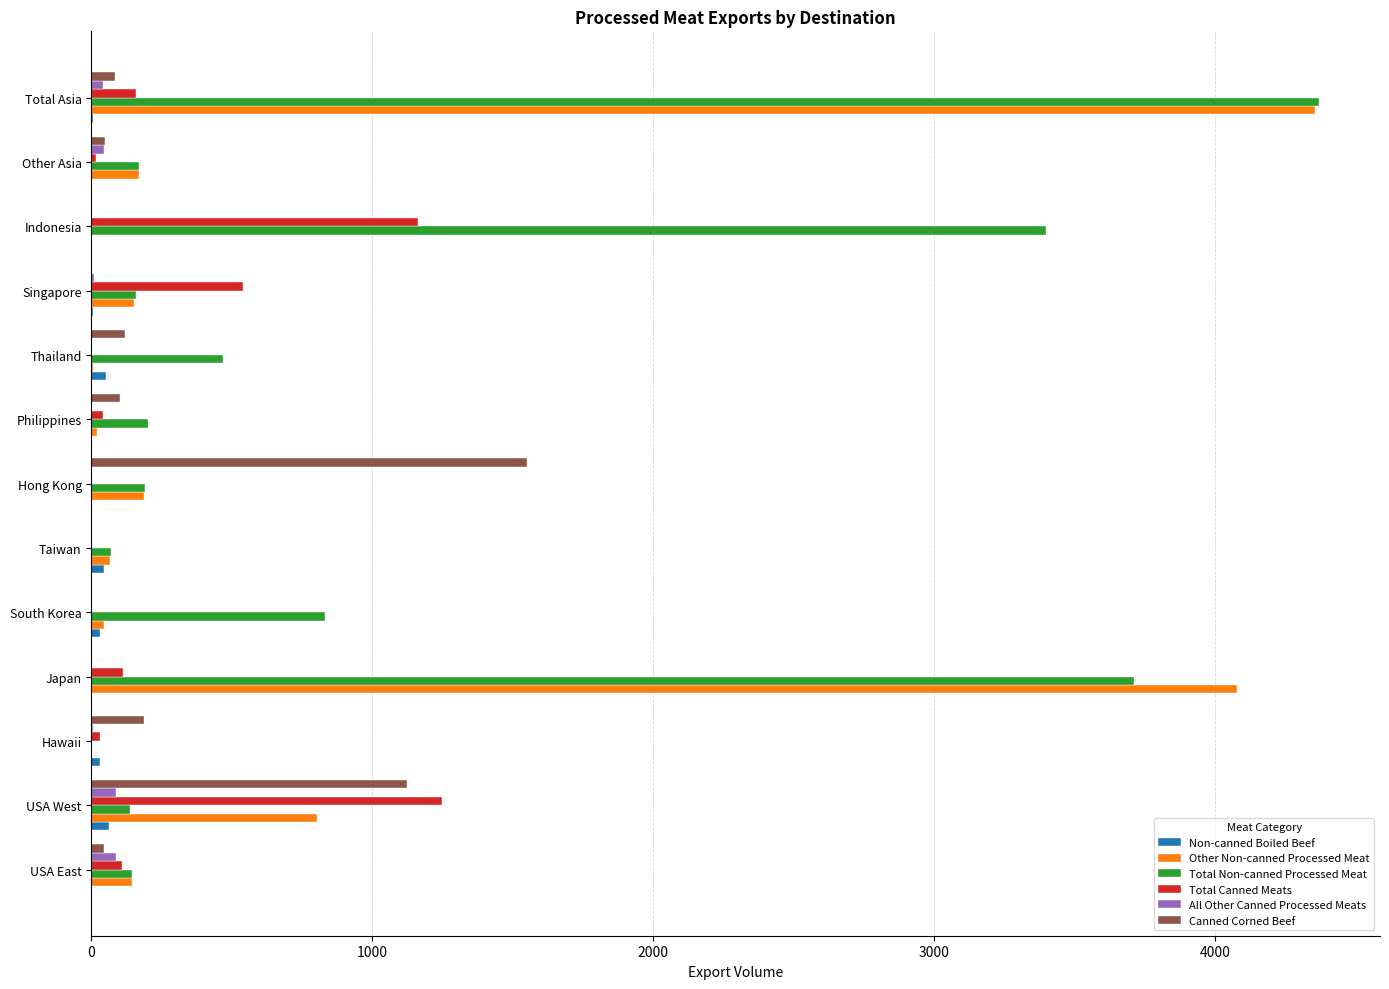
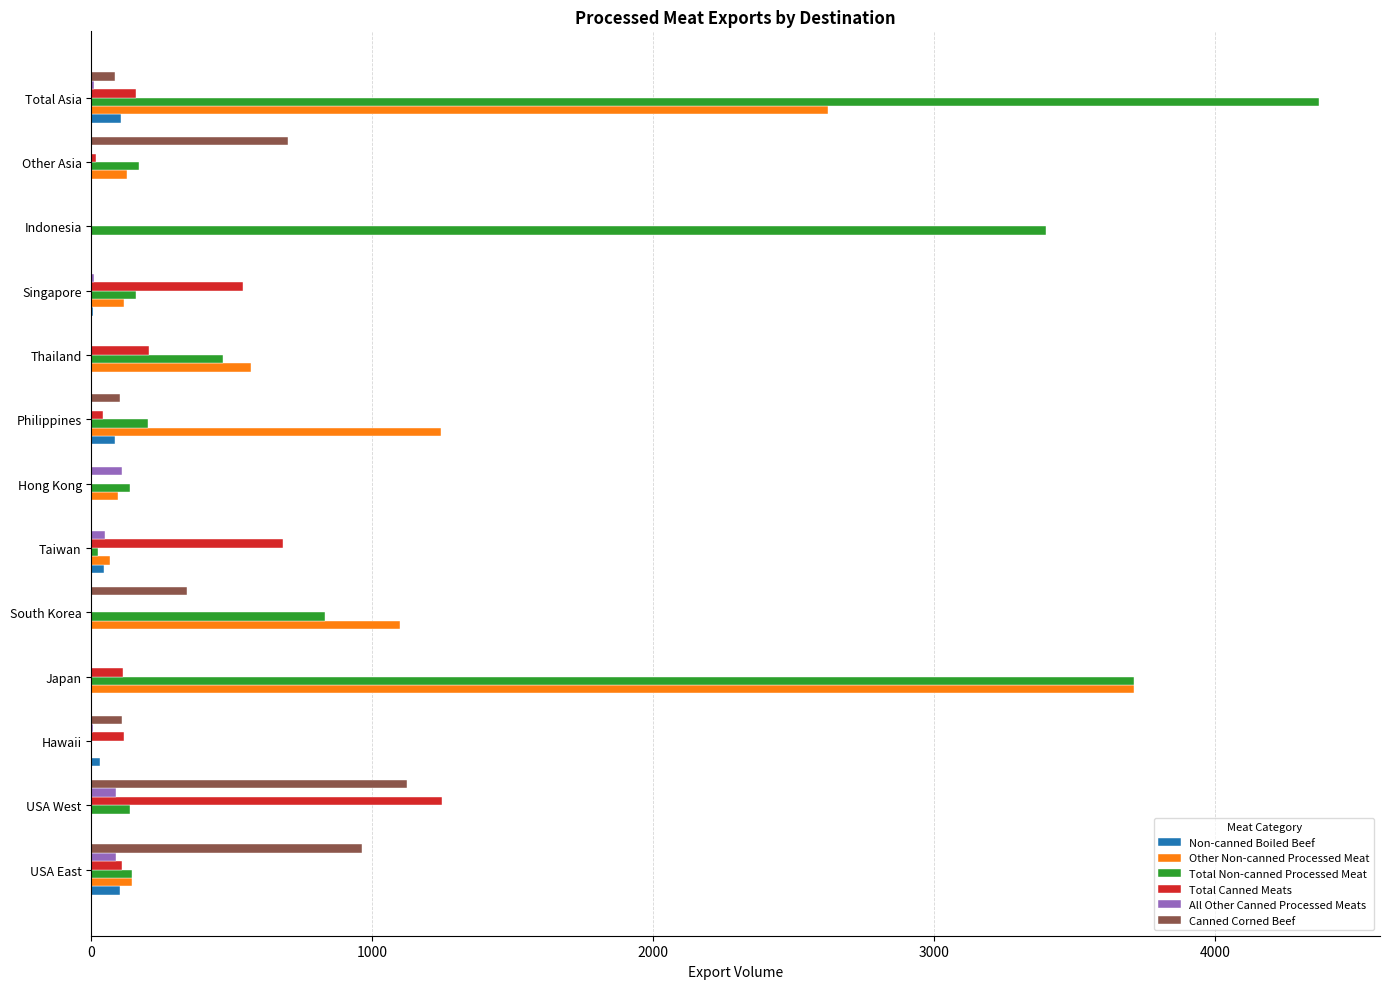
  {
    "Non-canned Boiled Beef": {
-     "Total Asia": 0,
+     "Total Asia": 110,
      "Other Asia": 0,
      "Indonesia": 0,
-     "Thailand": 50,
-     "Philippines": 0,
+     "Thailand": 0,
+     "Philippines": 80,
      "Hong Kong": 0,
      "Taiwan": 40,
-     "South Korea": 30,
+     "South Korea": 0,
      "Japan": 0,
      "Hawaii": 30,
-     "USA West": 60,
-     "USA East": 0
+     "USA West": 0,
+     "USA East": 100
    },
    "Other Non-canned Processed Meat": {
-     "Total Asia": 4350,
-     "Other Asia": 170,
-     "Singapore": 150,
-     "Thailand": 10,
-     "Philippines": 20,
-     "Hong Kong": 190,
+     "Total Asia": 2620,
+     "Other Asia": 130,
+     "Singapore": 120,
+     "Thailand": 570,
+     "Philippines": 1250,
+     "Hong Kong": 90,
      "Taiwan": 70,
-     "South Korea": 40,
-     "Japan": 4080,
+     "South Korea": 1100,
+     "Japan": 3710,
      "Hawaii": 0,
-     "USA West": 800,
+     "USA West": 0,
      "USA East": 140
    },
    "Total Non-canned Processed Meat": {
      "Total Asia": 4370,
      "Other Asia": 170,
      "Indonesia": 3400,
      "Singapore": 160,
      "Thailand": 470,
      "Philippines": 200,
-     "Hong Kong": 190,
-     "Taiwan": 70,
+     "Hong Kong": 140,
+     "Taiwan": 20,
      "South Korea": 830,
      "Japan": 3710,
      "Hawaii": 0,
      "USA West": 140,
      "USA East": 140
    },
    "Total Canned Meats": {
      "Total Asia": 160,
      "Other Asia": 20,
-     "Indonesia": 1160,
+     "Indonesia": 0,
      "Singapore": 540,
-     "Thailand": 0,
+     "Thailand": 210,
      "Philippines": 40,
      "Hong Kong": 0,
-     "Taiwan": 0,
+     "Taiwan": 680,
      "Japan": 110,
-     "Hawaii": 30,
+     "Hawaii": 110,
      "USA West": 1250,
      "USA East": 110
    },
    "All Other Canned Processed Meats": {
-     "Total Asia": 40,
-     "Other Asia": 50,
+     "Total Asia": 10,
+     "Other Asia": 0,
      "Indonesia": 0,
      "Thailand": 0,
      "Philippines": 0,
-     "Hong Kong": 0,
-     "Taiwan": 0,
+     "Hong Kong": 110,
+     "Taiwan": 50,
      "Japan": 0,
      "USA West": 90,
      "USA East": 90
    },
    "Canned Corned Beef": {
      "Total Asia": 80,
-     "Other Asia": 50,
+     "Other Asia": 700,
      "Indonesia": 0,
      "Singapore": 0,
-     "Thailand": 120,
+     "Thailand": 0,
      "Philippines": 100,
-     "Hong Kong": 1550,
+     "Hong Kong": 0,
      "Taiwan": 0,
-     "South Korea": 0,
+     "South Korea": 340,
      "Japan": 0,
-     "Hawaii": 190,
+     "Hawaii": 110,
      "USA West": 1120,
-     "USA East": 40
+     "USA East": 960
    }
  }
